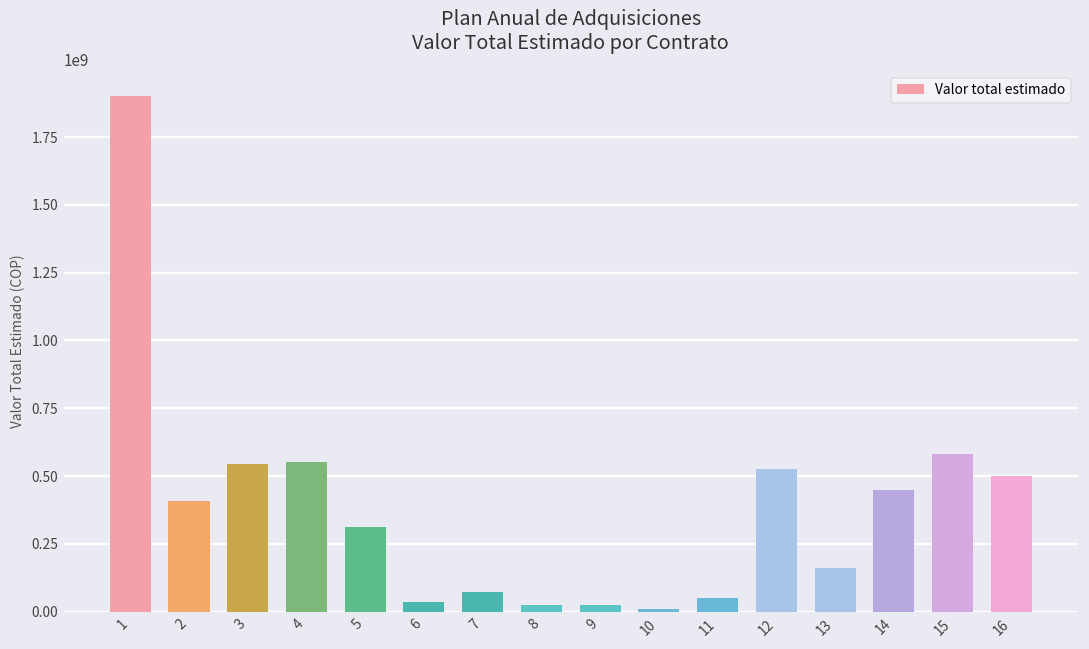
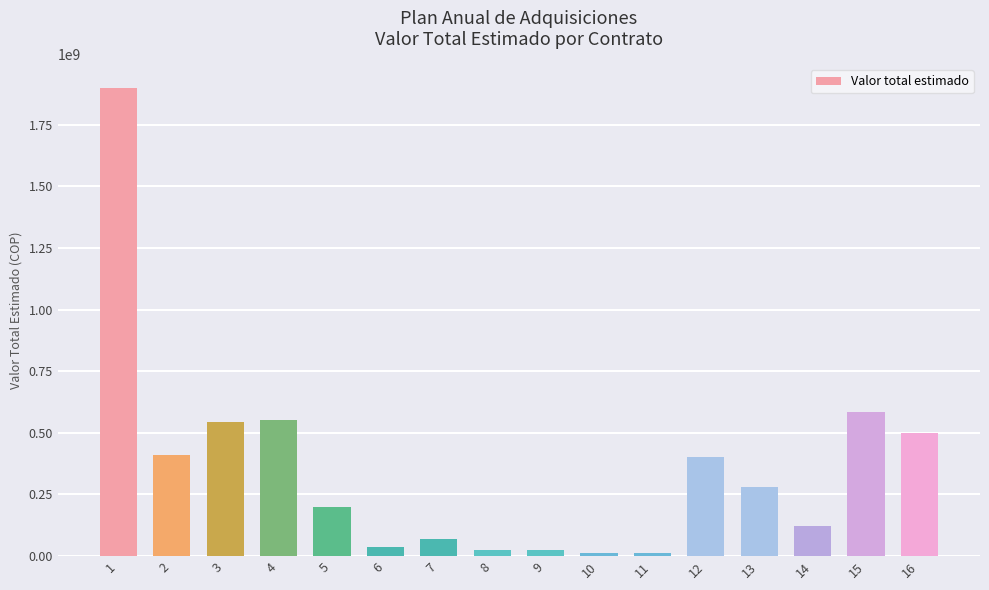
  {
    "1": 1900000000,
    "2": 410000000,
    "3": 540000000,
    "4": 550000000,
-   "5": 310000000,
+   "5": 200000000,
    "6": 40000000,
    "7": 70000000,
    "8": 30000000,
    "9": 30000000,
    "10": 10000000,
-   "11": 50000000,
-   "12": 520000000,
-   "13": 160000000,
-   "14": 450000000,
+   "11": 10000000,
+   "12": 400000000,
+   "13": 280000000,
+   "14": 120000000,
    "15": 580000000,
    "16": 500000000
  }
